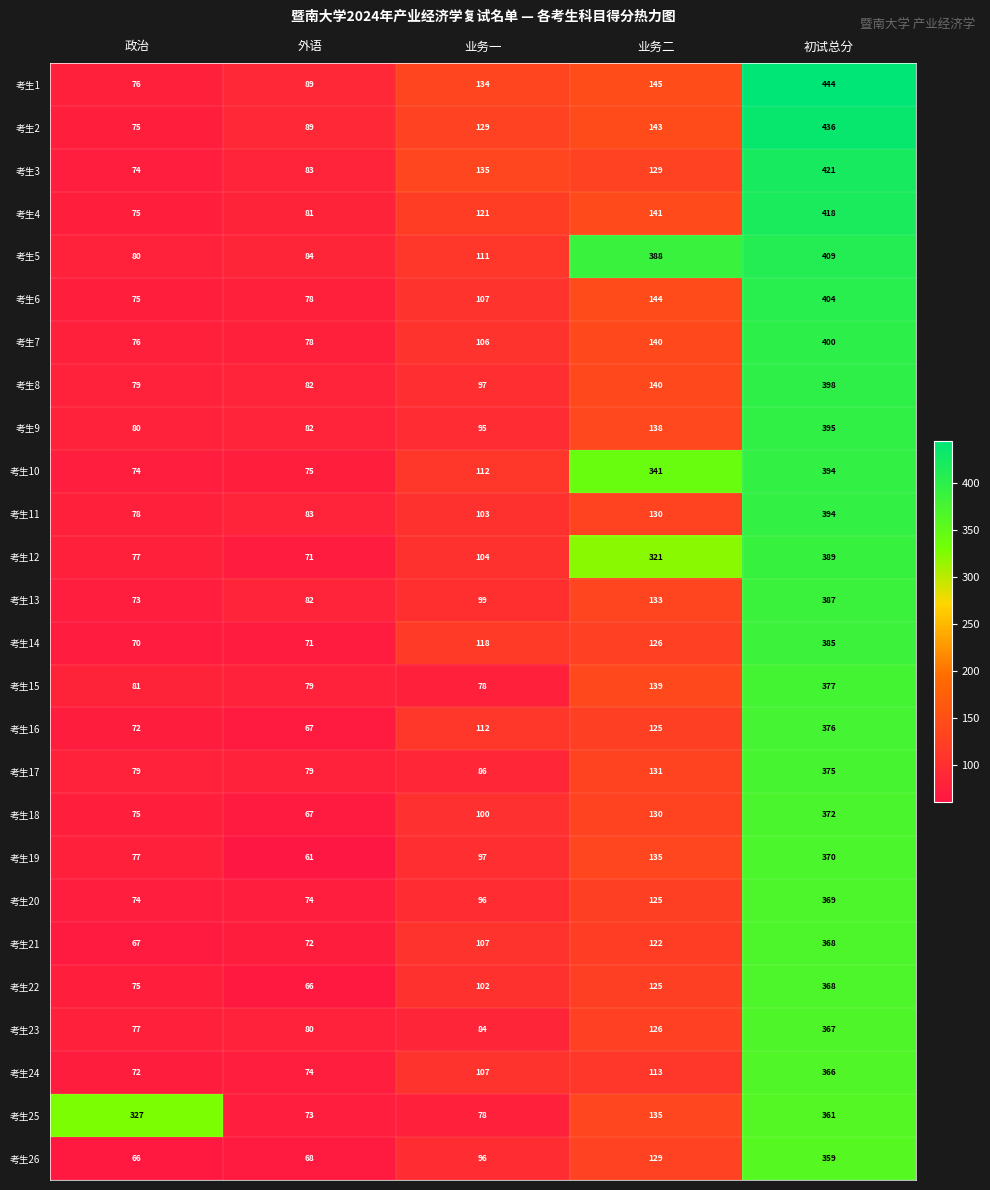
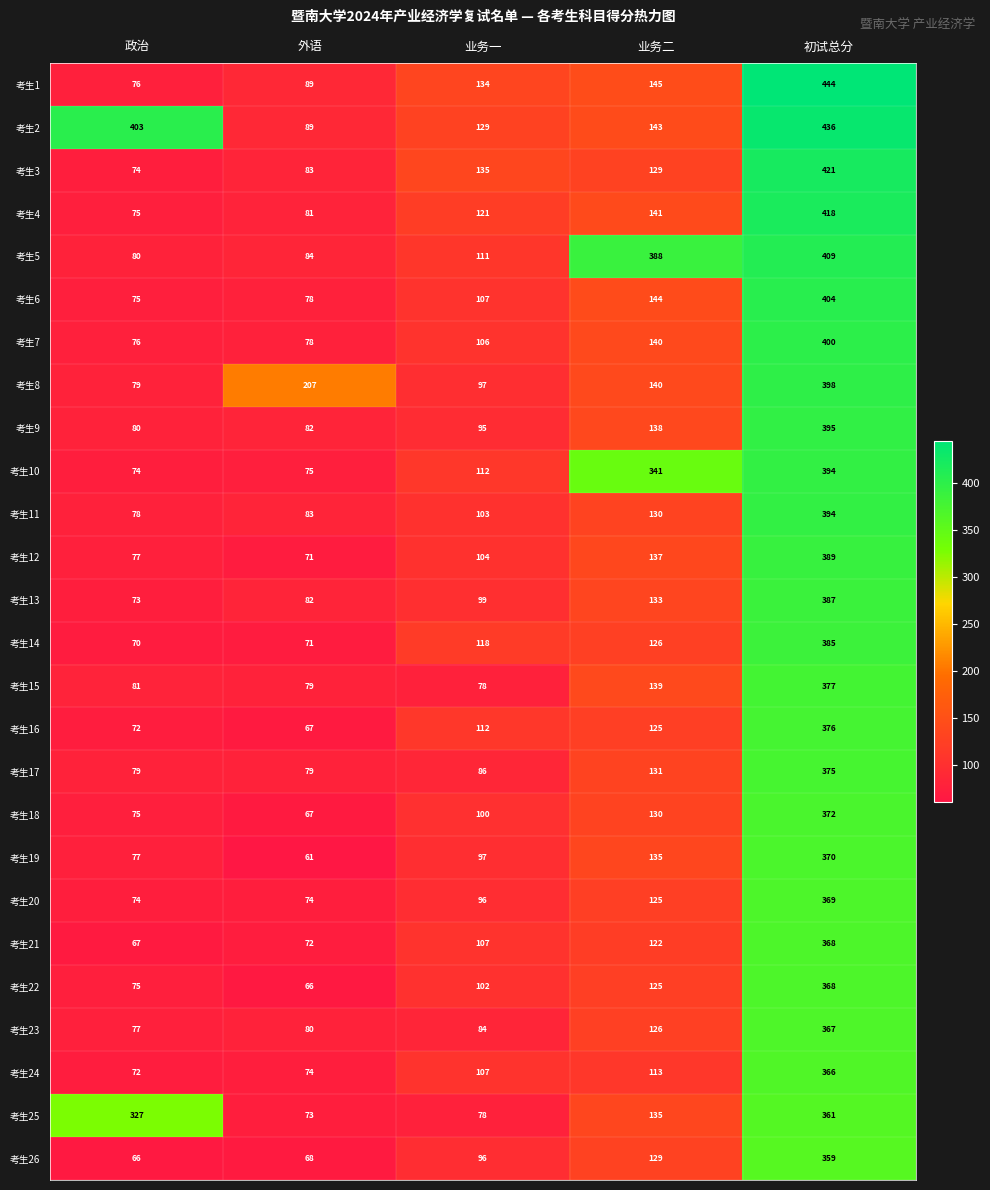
  {
    "考生1": {
      "政治": 76,
      "外语": 89,
      "业务一": 134,
      "业务二": 145,
      "初试总分": 444
    },
    "考生2": {
-     "政治": 75,
+     "政治": 403,
      "外语": 89,
      "业务一": 129,
      "业务二": 143,
      "初试总分": 436
    },
    "考生3": {
      "政治": 74,
      "外语": 83,
      "业务一": 135,
      "业务二": 129,
      "初试总分": 421
    },
    "考生4": {
      "政治": 75,
      "外语": 81,
      "业务一": 121,
      "业务二": 141,
      "初试总分": 418
    },
    "考生5": {
      "政治": 80,
      "外语": 84,
      "业务一": 111,
      "业务二": 388,
      "初试总分": 409
    },
    "考生6": {
      "政治": 75,
      "外语": 78,
      "业务一": 107,
      "业务二": 144,
      "初试总分": 404
    },
    "考生7": {
      "政治": 76,
      "外语": 78,
      "业务一": 106,
      "业务二": 140,
      "初试总分": 400
    },
    "考生8": {
      "政治": 79,
-     "外语": 82,
+     "外语": 207,
      "业务一": 97,
      "业务二": 140,
      "初试总分": 398
    },
    "考生9": {
      "政治": 80,
      "外语": 82,
      "业务一": 95,
      "业务二": 138,
      "初试总分": 395
    },
    "考生10": {
      "政治": 74,
      "外语": 75,
      "业务一": 112,
      "业务二": 341,
      "初试总分": 394
    },
    "考生11": {
      "政治": 78,
      "外语": 83,
      "业务一": 103,
      "业务二": 130,
      "初试总分": 394
    },
    "考生12": {
      "政治": 77,
      "外语": 71,
      "业务一": 104,
-     "业务二": 321,
+     "业务二": 137,
      "初试总分": 389
    },
    "考生13": {
      "政治": 73,
      "外语": 82,
      "业务一": 99,
      "业务二": 133,
      "初试总分": 387
    },
    "考生14": {
      "政治": 70,
      "外语": 71,
      "业务一": 118,
      "业务二": 126,
      "初试总分": 385
    },
    "考生15": {
      "政治": 81,
      "外语": 79,
      "业务一": 78,
      "业务二": 139,
      "初试总分": 377
    },
    "考生16": {
      "政治": 72,
      "外语": 67,
      "业务一": 112,
      "业务二": 125,
      "初试总分": 376
    },
    "考生17": {
      "政治": 79,
      "外语": 79,
      "业务一": 86,
      "业务二": 131,
      "初试总分": 375
    },
    "考生18": {
      "政治": 75,
      "外语": 67,
      "业务一": 100,
      "业务二": 130,
      "初试总分": 372
    },
    "考生19": {
      "政治": 77,
      "外语": 61,
      "业务一": 97,
      "业务二": 135,
      "初试总分": 370
    },
    "考生20": {
      "政治": 74,
      "外语": 74,
      "业务一": 96,
      "业务二": 125,
      "初试总分": 369
    },
    "考生21": {
      "政治": 67,
      "外语": 72,
      "业务一": 107,
      "业务二": 122,
      "初试总分": 368
    },
    "考生22": {
      "政治": 75,
      "外语": 66,
      "业务一": 102,
      "业务二": 125,
      "初试总分": 368
    },
    "考生23": {
      "政治": 77,
      "外语": 80,
      "业务一": 84,
      "业务二": 126,
      "初试总分": 367
    },
    "考生24": {
      "政治": 72,
      "外语": 74,
      "业务一": 107,
      "业务二": 113,
      "初试总分": 366
    },
    "考生25": {
      "政治": 327,
      "外语": 73,
      "业务一": 78,
      "业务二": 135,
      "初试总分": 361
    },
    "考生26": {
      "政治": 66,
      "外语": 68,
      "业务一": 96,
      "业务二": 129,
      "初试总分": 359
    }
  }
